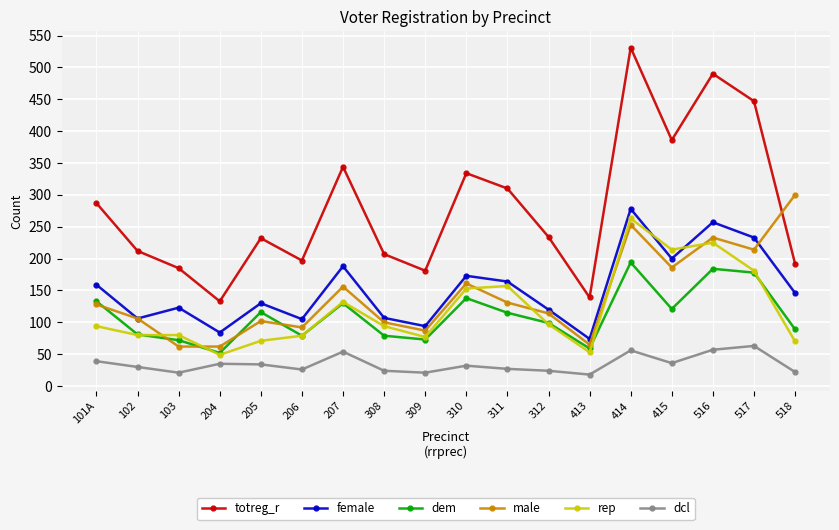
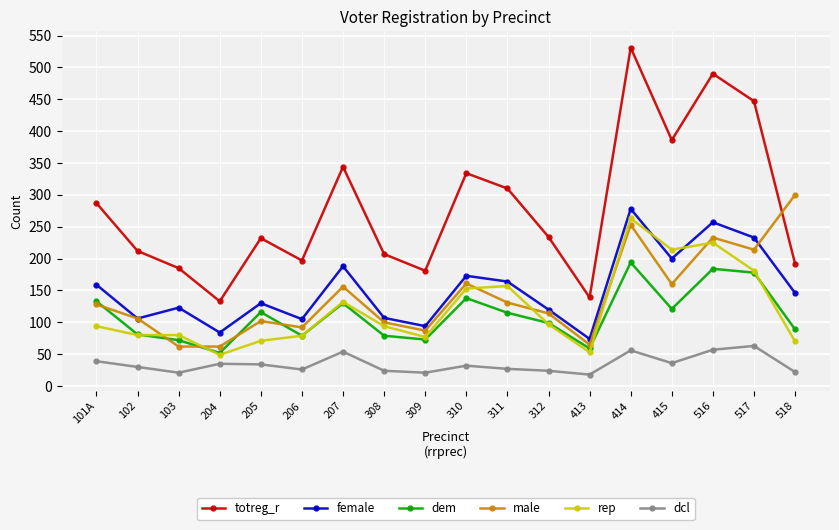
  {
    "totreg_r": {
      "101A": 290,
      "102": 210,
      "103": 190,
      "204": 130,
      "205": 230,
      "206": 200,
      "207": 340,
      "308": 210,
      "309": 180,
      "310": 330,
      "311": 310,
      "312": 230,
      "413": 140,
      "414": 530,
      "415": 390,
      "516": 490,
      "517": 450,
      "518": 190
    },
    "female": {
      "101A": 160,
      "103": 120,
      "204": 80,
      "205": 130,
      "206": 110,
      "207": 190,
      "308": 110,
      "309": 90,
      "310": 170,
      "311": 160,
      "312": 120,
      "413": 70,
      "414": 280,
      "415": 200,
      "516": 260,
      "517": 230,
      "518": 150
    },
    "dem": {
      "101A": 130,
      "103": 70,
      "205": 120,
      "308": 80,
      "309": 70,
      "310": 140,
      "311": 120,
      "413": 60,
      "414": 190,
      "415": 120,
      "516": 180,
      "518": 90
    },
    "male": {
      "101A": 130,
      "103": 60,
      "204": 60,
      "205": 100,
      "206": 90,
      "207": 160,
      "308": 100,
      "309": 90,
      "310": 160,
      "311": 130,
      "312": 110,
      "413": 70,
      "414": 250,
-     "415": 190,
+     "415": 160,
      "516": 230,
      "517": 210,
      "518": 300
    },
    "rep": {
      "101A": 90,
      "103": 80,
      "205": 70,
      "308": 90,
      "309": 80,
      "310": 150,
      "311": 160,
      "413": 50,
      "414": 260,
      "415": 210,
      "516": 230,
      "518": 70
    },
    "dcl": {
      "101A": 40,
      "102": 30,
      "103": 20,
      "204": 40,
      "205": 30,
      "206": 30,
      "207": 50,
      "308": 20,
      "309": 20,
      "310": 30,
      "311": 30,
      "312": 20,
      "413": 20,
      "414": 60,
      "415": 40,
      "516": 60,
      "517": 60,
      "518": 20
    }
  }
